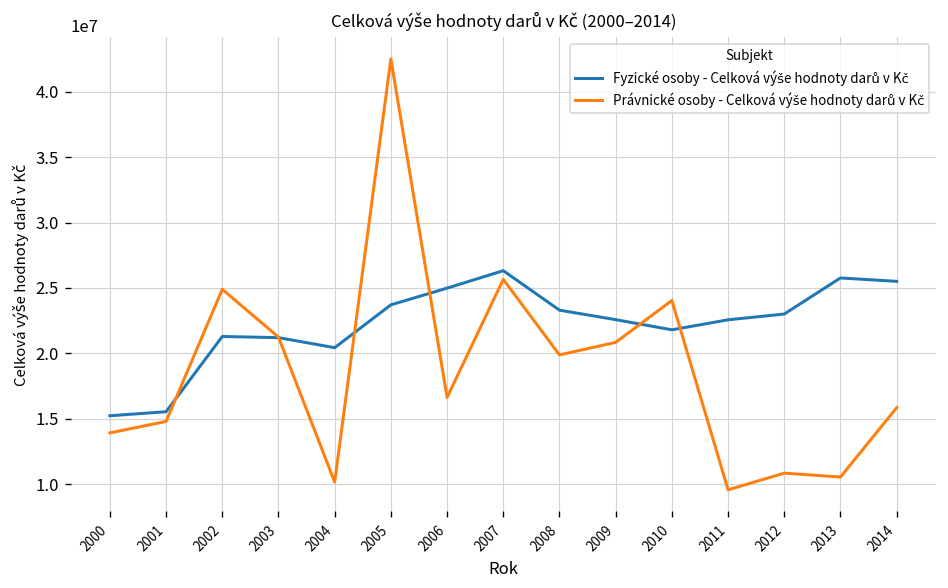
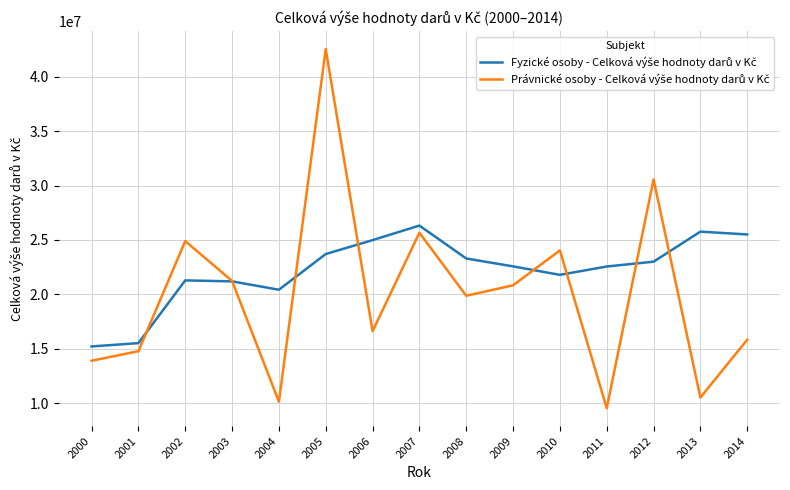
  {
    "Fyzické osoby - Celková výše hodnoty darů v Kč": {
      "2000": 15200000,
      "2001": 15500000,
      "2002": 21300000,
      "2004": 20400000,
      "2005": 23700000,
      "2006": 25000000,
      "2007": 26300000,
      "2008": 23300000,
      "2009": 22600000,
      "2010": 21800000,
      "2011": 22600000,
      "2012": 23000000,
      "2013": 25800000,
      "2014": 25500000
    },
    "Právnické osoby - Celková výše hodnoty darů v Kč": {
      "2000": 13900000,
      "2001": 14800000,
      "2002": 24900000,
      "2004": 10100000,
      "2005": 42500000,
      "2006": 16600000,
      "2007": 25700000,
      "2008": 19900000,
      "2009": 20800000,
      "2010": 24000000,
      "2011": 9600000,
-     "2012": 10800000,
+     "2012": 30600000,
      "2013": 10500000,
      "2014": 15800000
    }
  }
